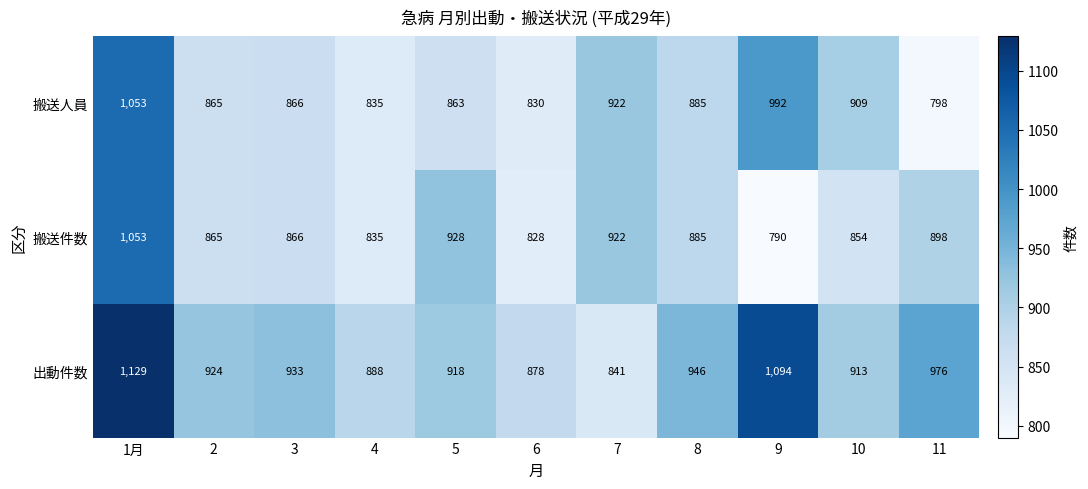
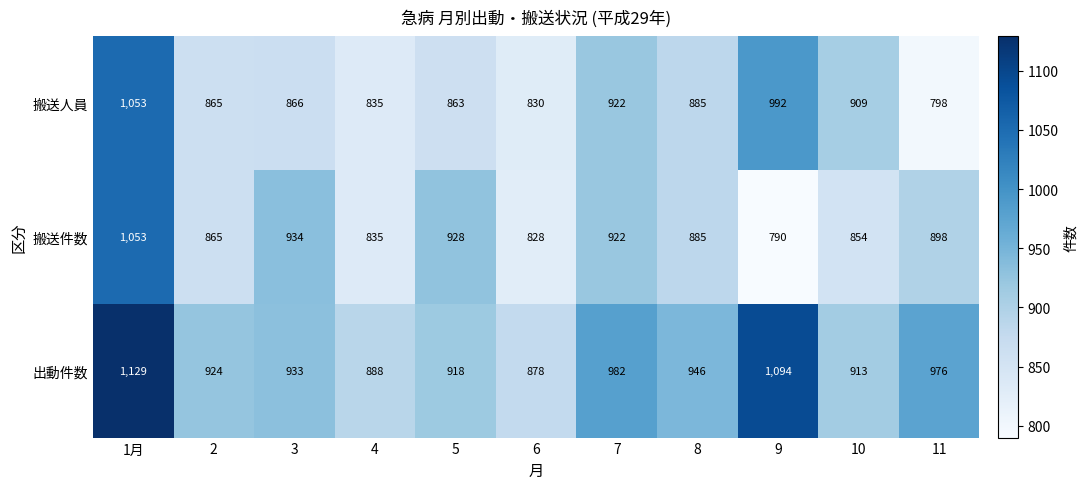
  {
    "搬送人員": {
      "1月": "1,053",
      "2": "865",
      "3": "866",
      "4": "835",
      "5": "863",
      "6": "830",
      "7": "922",
      "8": "885",
      "9": "992",
      "10": "909",
      "11": "798"
    },
    "搬送件数": {
      "1月": "1,053",
      "2": "865",
-     "3": "866",
+     "3": "934",
      "4": "835",
      "5": "928",
      "6": "828",
      "7": "922",
      "8": "885",
      "9": "790",
      "10": "854",
      "11": "898"
    },
    "出動件数": {
      "1月": "1,129",
      "2": "924",
      "3": "933",
      "4": "888",
      "5": "918",
      "6": "878",
-     "7": "841",
+     "7": "982",
      "8": "946",
      "9": "1,094",
      "10": "913",
      "11": "976"
    }
  }
